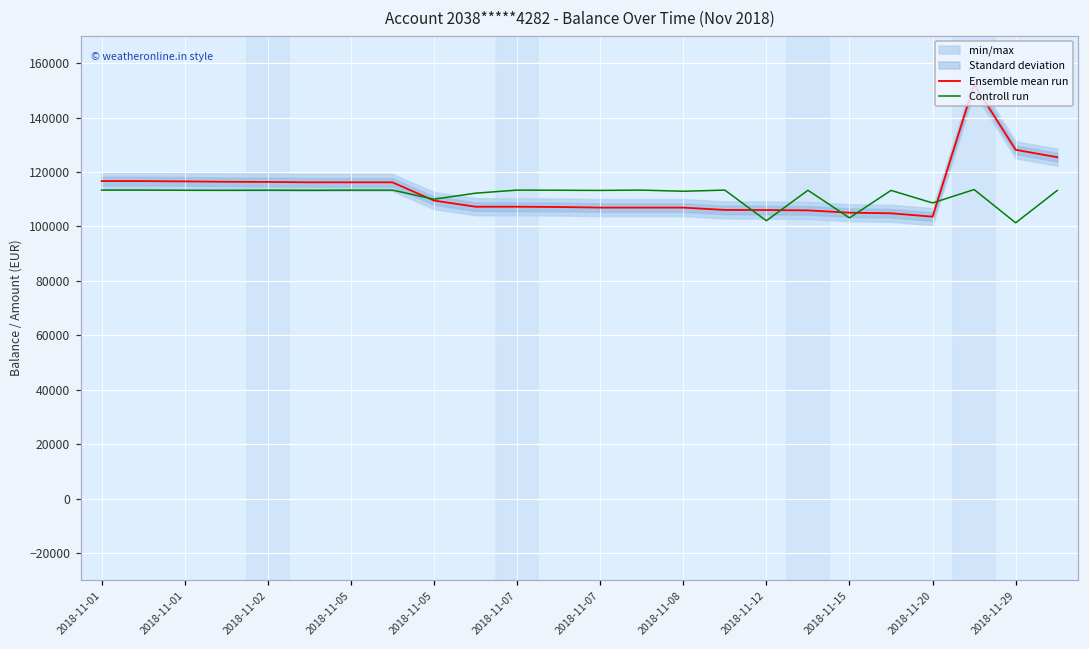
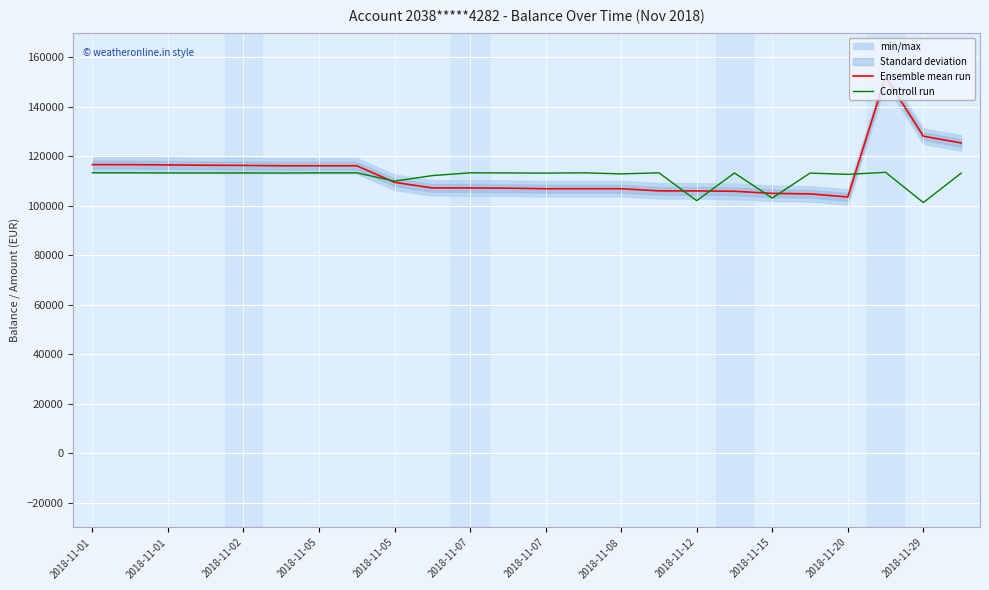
  {
    "Ensemble mean run": {
      "2018-11-12": 106000,
      "2018-11-15": 105000,
      "2018-11-20": 104000,
      "2018-11-29": 128000
    },
    "Controll run": {
      "2018-11-12": 102000,
      "2018-11-15": 103000,
-     "2018-11-20": 109000,
+     "2018-11-20": 113000,
      "2018-11-29": 101000
    }
  }
